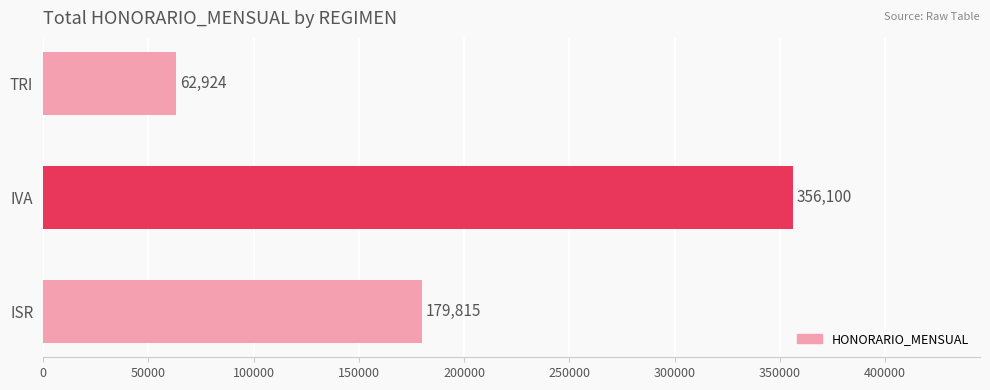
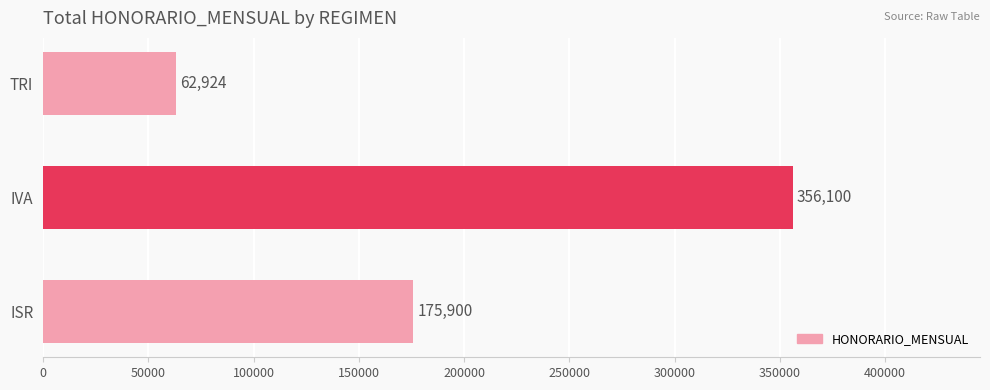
  {
    "TRI": "62,924",
    "IVA": "356,100",
-   "ISR": "179,815"
+   "ISR": "175,900"
  }
